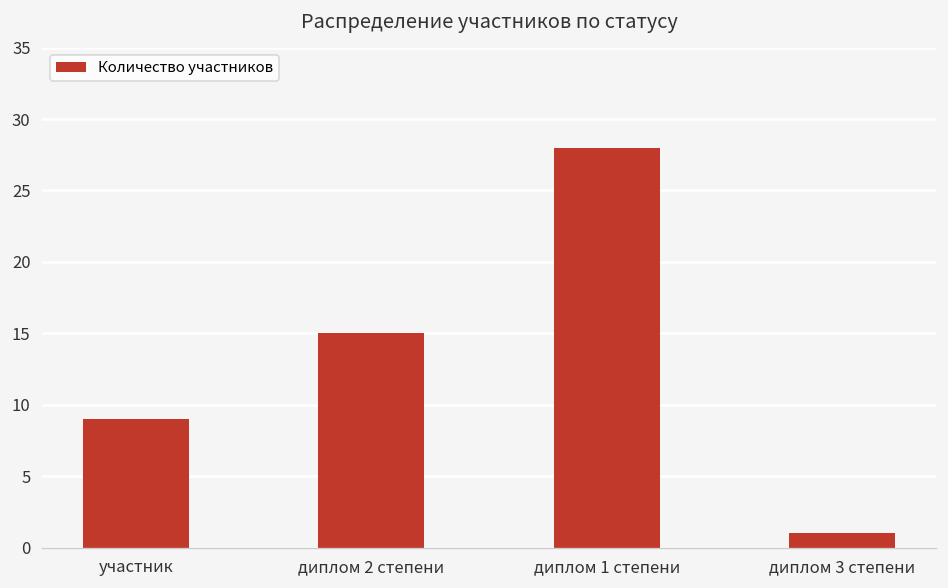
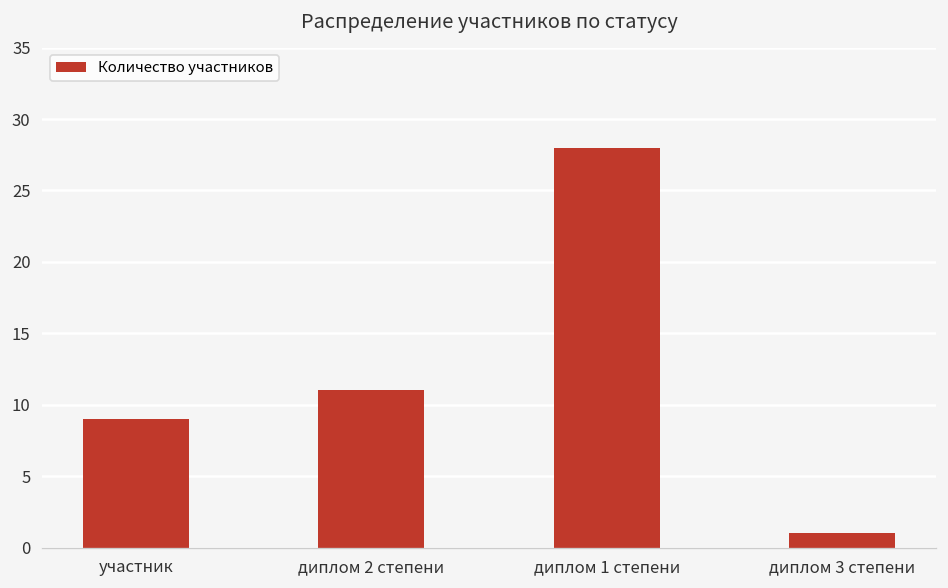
  {
    "участник": 9,
-   "диплом 2 степени": 15,
+   "диплом 2 степени": 11,
    "диплом 1 степени": 28,
    "диплом 3 степени": 1
  }
